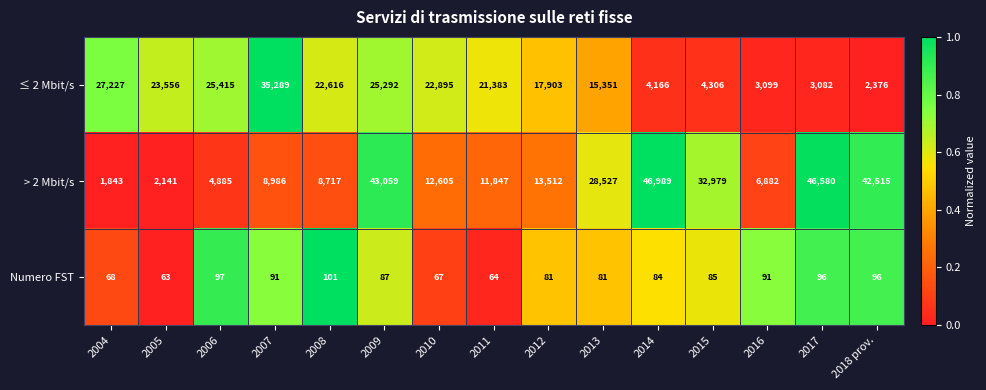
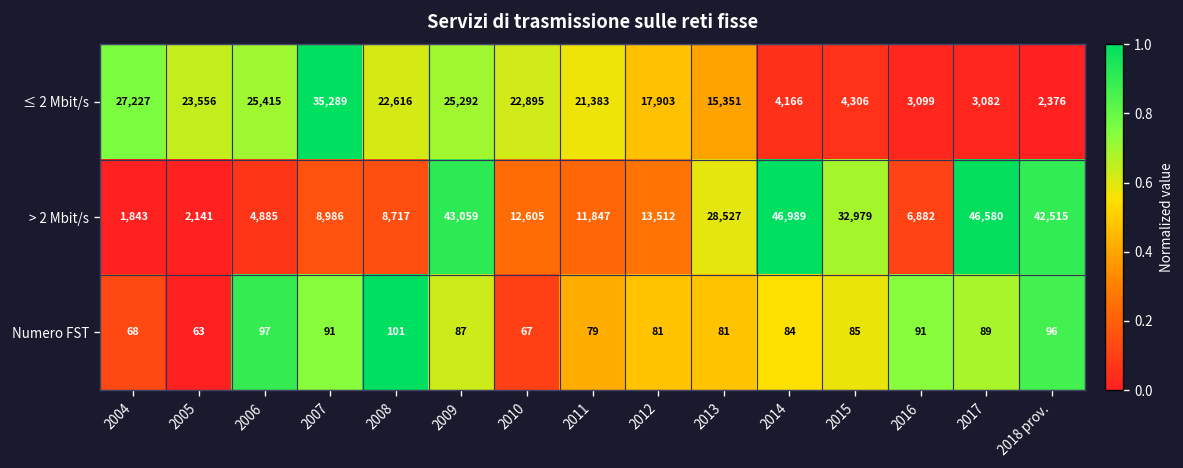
  {
    "≤ 2 Mbit/s": {
      "2004": "27,227",
      "2005": "23,556",
      "2006": "25,415",
      "2007": "35,289",
      "2008": "22,616",
      "2009": "25,292",
      "2010": "22,895",
      "2011": "21,383",
      "2012": "17,903",
      "2013": "15,351",
      "2014": "4,166",
      "2015": "4,306",
      "2016": "3,099",
      "2017": "3,082",
      "2018 prov.": "2,376"
    },
    "> 2 Mbit/s": {
      "2004": "1,843",
      "2005": "2,141",
      "2006": "4,885",
      "2007": "8,986",
      "2008": "8,717",
      "2009": "43,059",
      "2010": "12,605",
      "2011": "11,847",
      "2012": "13,512",
      "2013": "28,527",
      "2014": "46,989",
      "2015": "32,979",
      "2016": "6,882",
      "2017": "46,580",
      "2018 prov.": "42,515"
    },
    "Numero FST": {
      "2004": "68",
      "2005": "63",
      "2006": "97",
      "2007": "91",
      "2008": "101",
      "2009": "87",
      "2010": "67",
-     "2011": "64",
+     "2011": "79",
      "2012": "81",
      "2013": "81",
      "2014": "84",
      "2015": "85",
      "2016": "91",
-     "2017": "96",
+     "2017": "89",
      "2018 prov.": "96"
    }
  }
